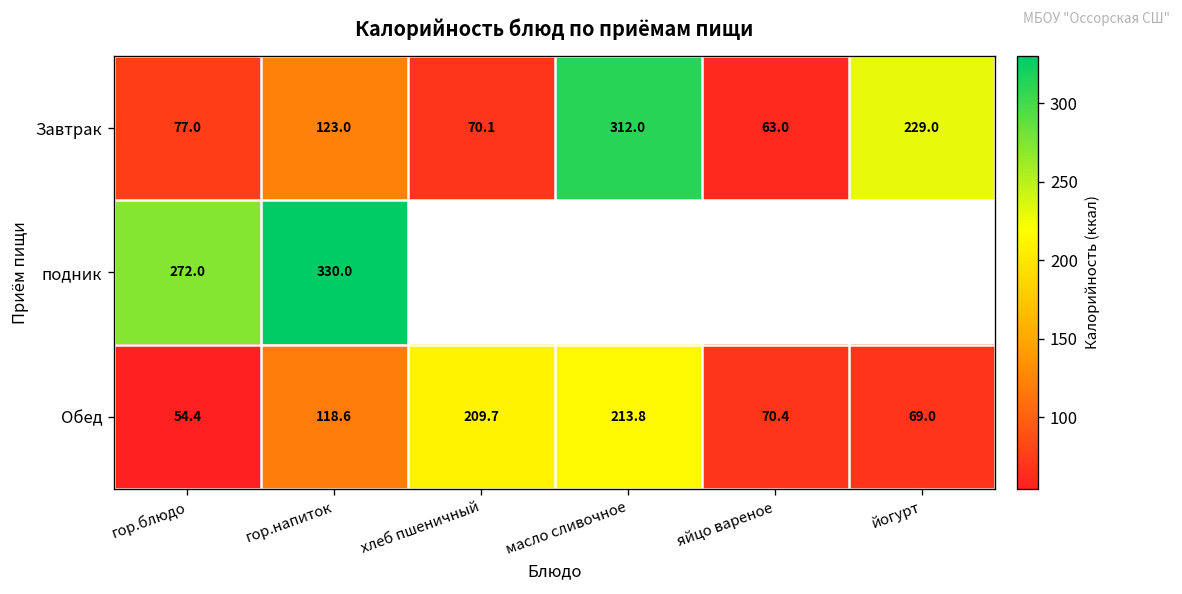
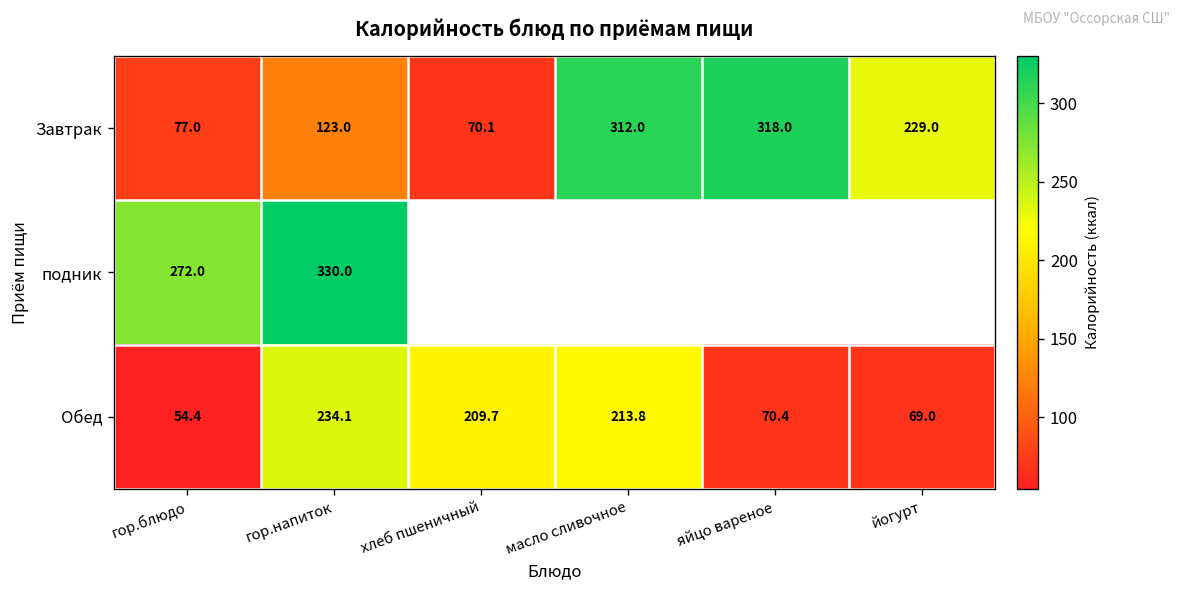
  {
    "Завтрак": {
      "гор.блюдо": 77.0,
      "гор.напиток": 123.0,
      "хлеб пшеничный": 70.1,
      "масло сливочное": 312.0,
-     "яйцо вареное": 63.0,
+     "яйцо вареное": 318.0,
      "йогурт": 229.0
    },
    "подник": {
      "гор.блюдо": 272.0,
      "гор.напиток": 330.0
    },
    "Обед": {
      "гор.блюдо": 54.4,
-     "гор.напиток": 118.6,
+     "гор.напиток": 234.1,
      "хлеб пшеничный": 209.7,
      "масло сливочное": 213.8,
      "яйцо вареное": 70.4,
      "йогурт": 69.0
    }
  }
